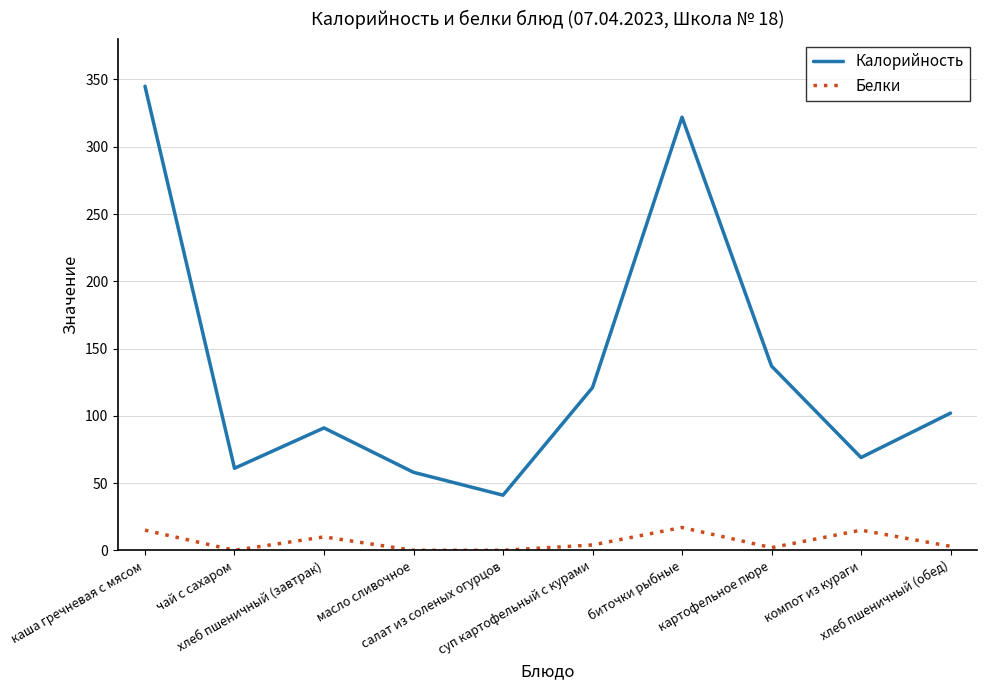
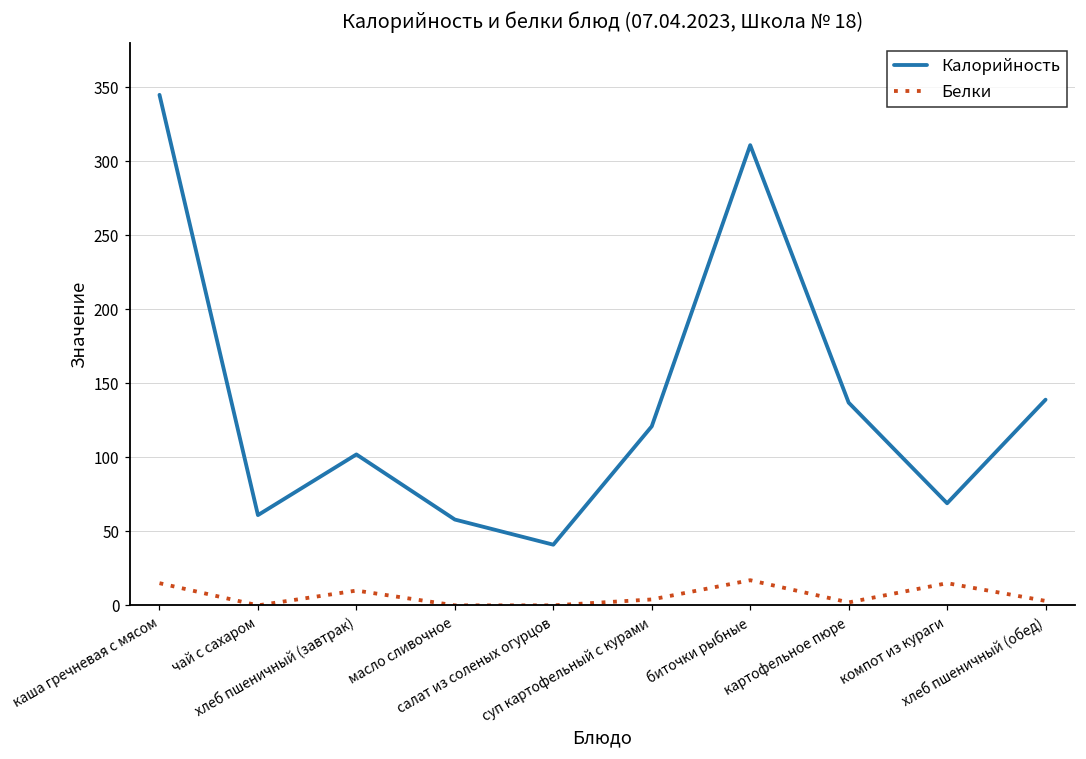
  {
    "Калорийность": {
      "каша гречневая с мясом": 345,
      "чай с сахаром": 61,
-     "хлеб пшеничный (завтрак)": 91,
+     "хлеб пшеничный (завтрак)": 102,
      "масло сливочное": 58,
      "салат из соленых огурцов": 41,
      "суп картофельный с курами": 121,
-     "биточки рыбные": 322,
+     "биточки рыбные": 311,
      "картофельное пюре": 137,
      "компот из кураги": 69,
-     "хлеб пшеничный (обед)": 102
+     "хлеб пшеничный (обед)": 139
    },
    "Белки": {
      "каша гречневая с мясом": 15,
      "чай с сахаром": 0,
      "хлеб пшеничный (завтрак)": 10,
      "масло сливочное": 0,
      "салат из соленых огурцов": 0,
      "суп картофельный с курами": 4,
      "биточки рыбные": 17,
      "картофельное пюре": 2,
      "компот из кураги": 15,
      "хлеб пшеничный (обед)": 3
    }
  }
